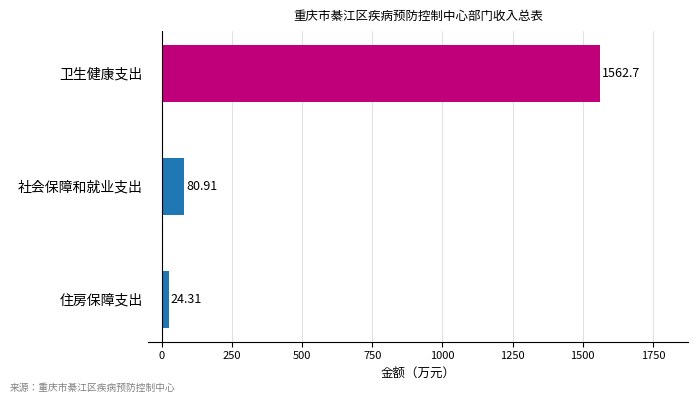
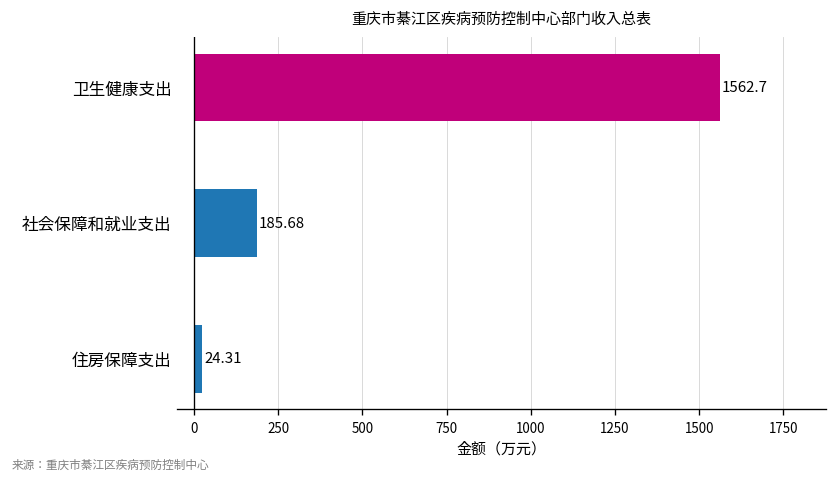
  {
    "卫生健康支出": 1562.7,
-   "社会保障和就业支出": 80.91,
+   "社会保障和就业支出": 185.68,
    "住房保障支出": 24.31
  }
